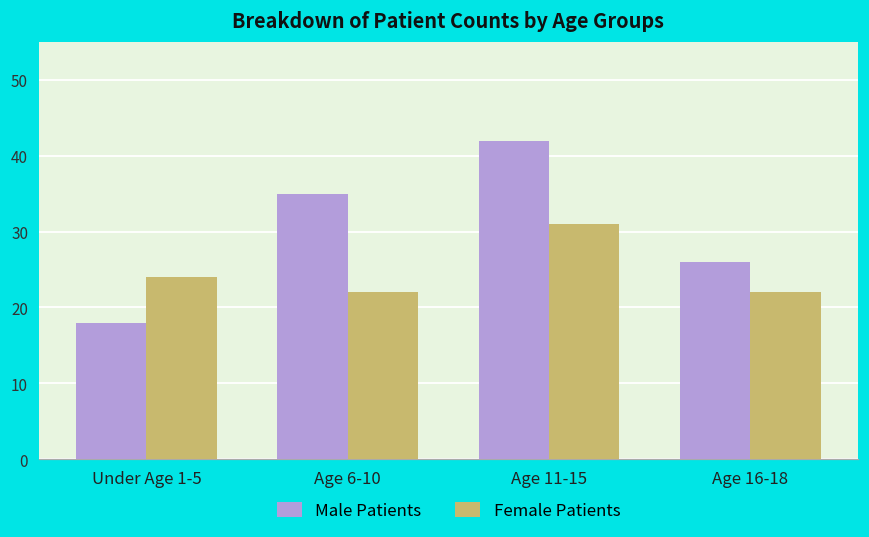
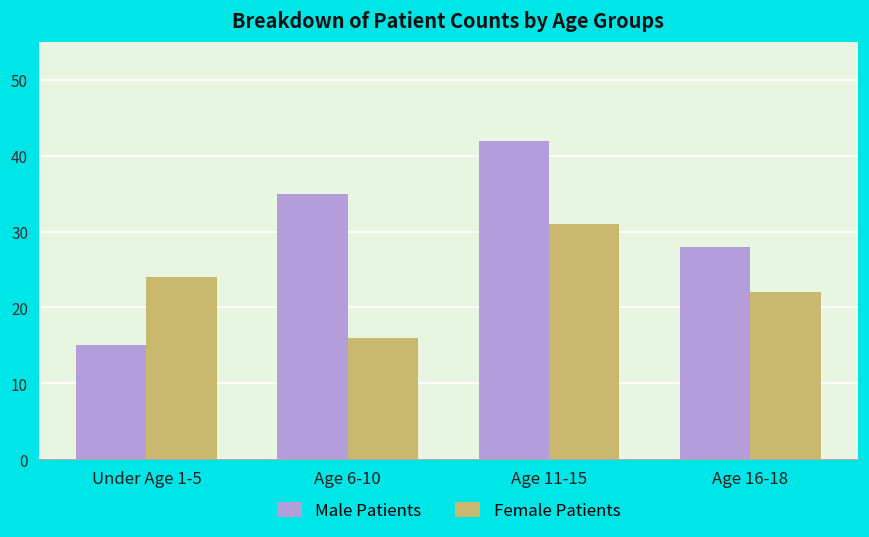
  {
    "Male Patients": {
-     "Under Age 1-5": 18,
+     "Under Age 1-5": 15,
      "Age 6-10": 35,
      "Age 11-15": 42,
-     "Age 16-18": 26
+     "Age 16-18": 28
    },
    "Female Patients": {
      "Under Age 1-5": 24,
-     "Age 6-10": 22,
+     "Age 6-10": 16,
      "Age 11-15": 31,
      "Age 16-18": 22
    }
  }
